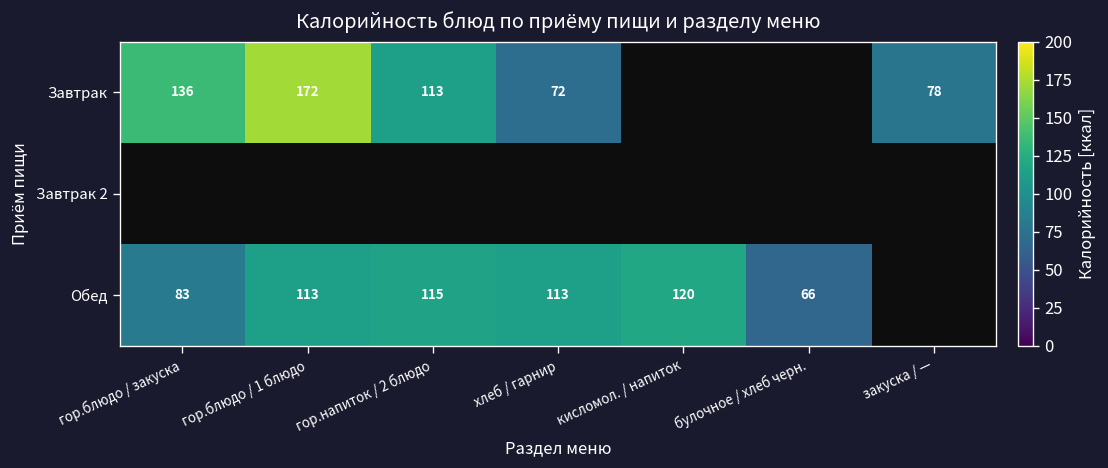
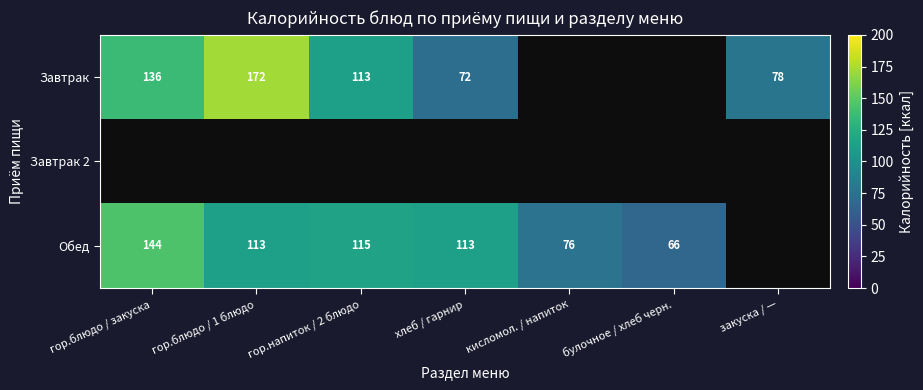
  {
    "Завтрак": {
      "гор.блюдо / закуска": 136,
      "гор.блюдо / 1 блюдо": 172,
      "гор.напиток / 2 блюдо": 113,
      "хлеб / гарнир": 72,
      "закуска / —": 78
    },
    "Обед": {
-     "гор.блюдо / закуска": 83,
+     "гор.блюдо / закуска": 144,
      "гор.блюдо / 1 блюдо": 113,
      "гор.напиток / 2 блюдо": 115,
      "хлеб / гарнир": 113,
-     "кисломол. / напиток": 120,
+     "кисломол. / напиток": 76,
      "булочное / хлеб черн.": 66
    }
  }
